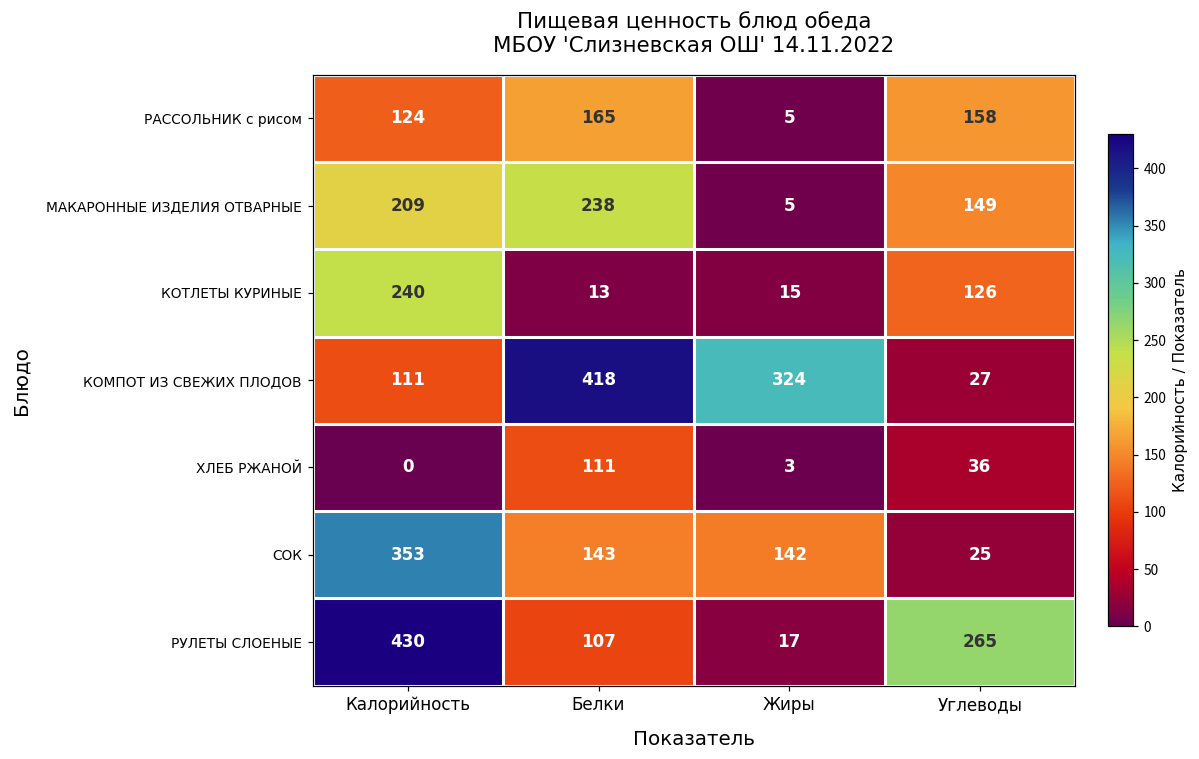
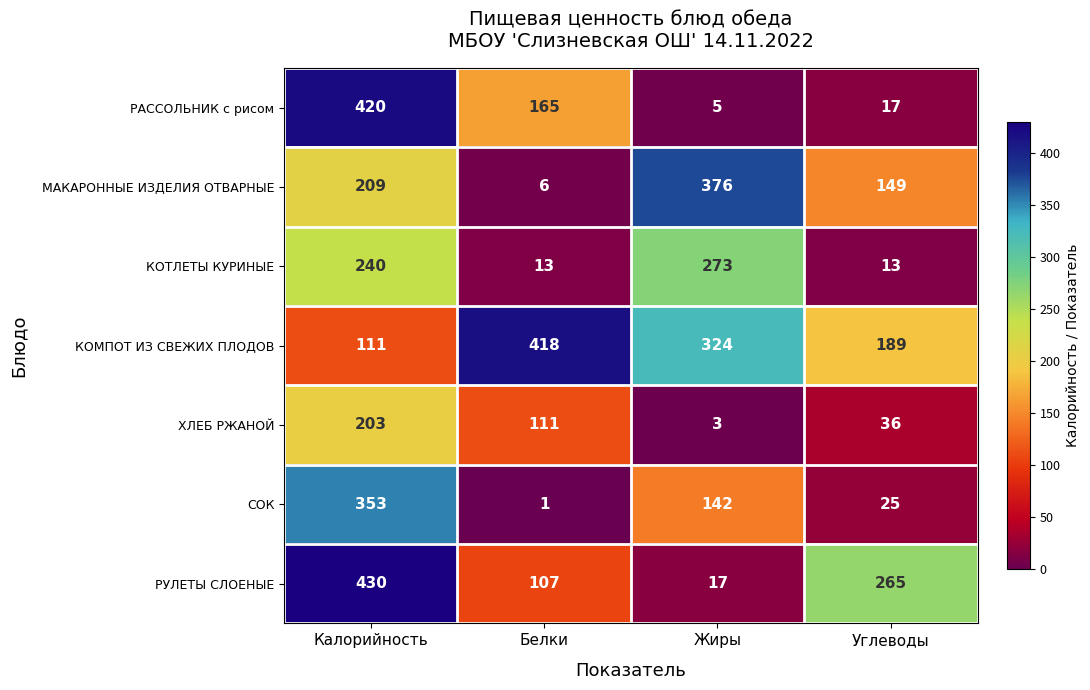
  {
    "РАССОЛЬНИК с рисом": {
-     "Калорийность": 124,
+     "Калорийность": 420,
      "Белки": 165,
      "Жиры": 5,
-     "Углеводы": 158
+     "Углеводы": 17
    },
    "МАКАРОННЫЕ ИЗДЕЛИЯ ОТВАРНЫЕ": {
      "Калорийность": 209,
-     "Белки": 238,
-     "Жиры": 5,
+     "Белки": 6,
+     "Жиры": 376,
      "Углеводы": 149
    },
    "КОТЛЕТЫ КУРИНЫЕ": {
      "Калорийность": 240,
      "Белки": 13,
-     "Жиры": 15,
-     "Углеводы": 126
+     "Жиры": 273,
+     "Углеводы": 13
    },
    "КОМПОТ ИЗ СВЕЖИХ ПЛОДОВ": {
      "Калорийность": 111,
      "Белки": 418,
      "Жиры": 324,
-     "Углеводы": 27
+     "Углеводы": 189
    },
    "ХЛЕБ РЖАНОЙ": {
-     "Калорийность": 0,
+     "Калорийность": 203,
      "Белки": 111,
      "Жиры": 3,
      "Углеводы": 36
    },
    "СОК": {
      "Калорийность": 353,
-     "Белки": 143,
+     "Белки": 1,
      "Жиры": 142,
      "Углеводы": 25
    },
    "РУЛЕТЫ СЛОЕНЫЕ": {
      "Калорийность": 430,
      "Белки": 107,
      "Жиры": 17,
      "Углеводы": 265
    }
  }
